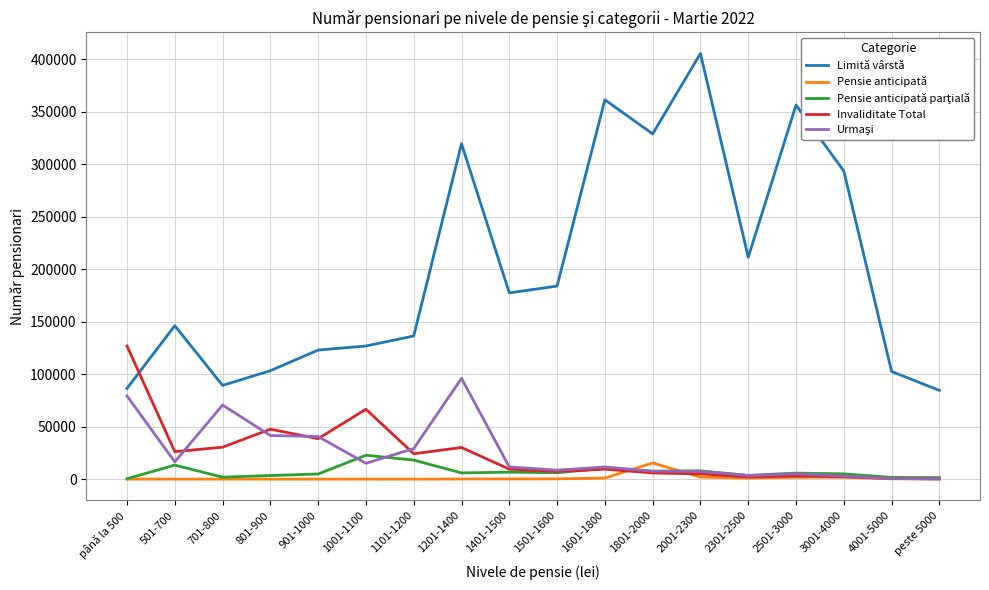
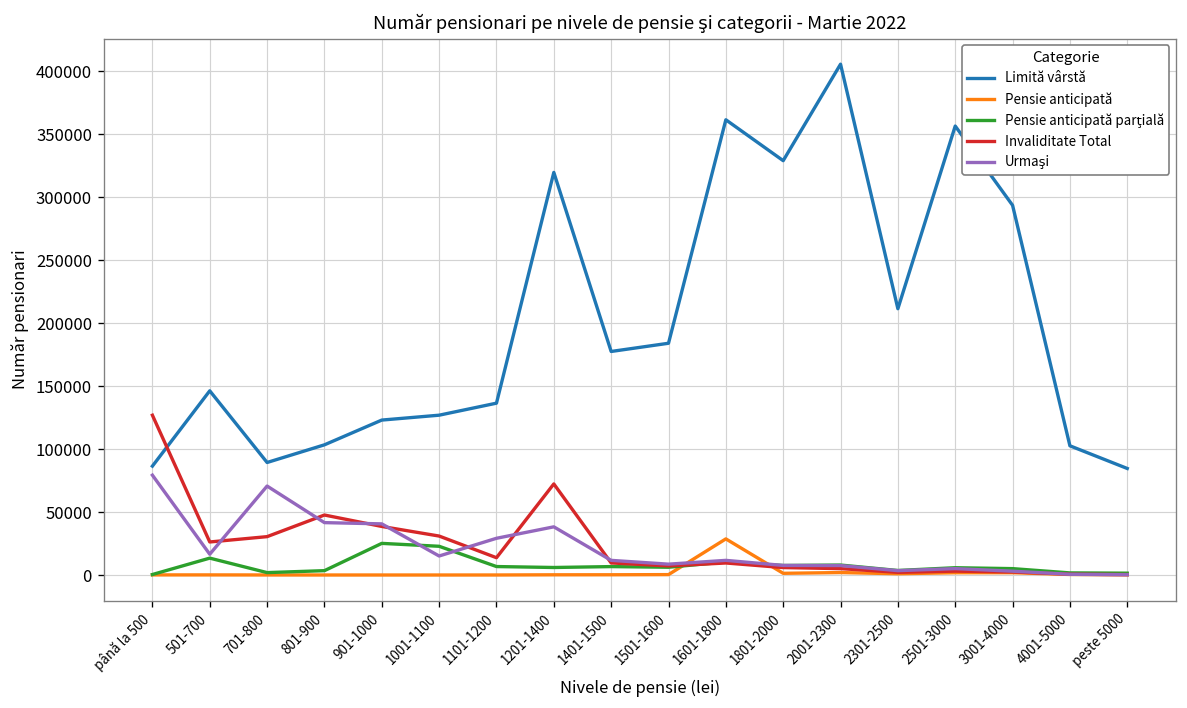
  {
    "Limită vârstă": {
      "până la 500": 86000,
      "501-700": 146000,
      "701-800": 89000,
      "801-900": 103000,
      "901-1000": 123000,
      "1001-1100": 127000,
      "1101-1200": 136000,
      "1201-1400": 320000,
      "1401-1500": 178000,
      "1501-1600": 184000,
      "1601-1800": 362000,
      "1801-2000": 329000,
      "2001-2300": 406000,
      "2301-2500": 211000,
      "2501-3000": 357000,
      "3001-4000": 294000,
      "4001-5000": 103000,
      "peste 5000": 85000
    },
    "Pensie anticipată": {
      "501-700": 0,
      "801-900": 0,
      "901-1000": 0,
      "1001-1100": 0,
      "1101-1200": 0,
      "1201-1400": 0,
      "1401-1500": 0,
      "1501-1600": 0,
-     "1601-1800": 1000,
-     "1801-2000": 15000,
+     "1601-1800": 29000,
+     "1801-2000": 1000,
      "2001-2300": 2000
    },
    "Pensie anticipată parţială": {
      "501-700": 13000,
      "801-900": 3000,
-     "901-1000": 5000,
+     "901-1000": 25000,
      "1001-1100": 23000,
-     "1101-1200": 18000,
+     "1101-1200": 7000,
      "1201-1400": 6000,
      "1401-1500": 7000
    },
    "Invaliditate Total": {
      "până la 500": 127000,
      "501-700": 26000,
      "701-800": 30000,
      "801-900": 48000,
-     "1001-1100": 67000,
-     "1101-1200": 24000,
-     "1201-1400": 30000,
+     "1001-1100": 31000,
+     "1101-1200": 14000,
+     "1201-1400": 72000,
      "2001-2300": 5000
    },
    "Urmaşi": {
      "până la 500": 79000,
      "501-700": 17000,
      "701-800": 71000,
      "801-900": 42000,
      "1001-1100": 15000,
      "1101-1200": 29000,
-     "1201-1400": 96000
+     "1201-1400": 38000
    }
  }
